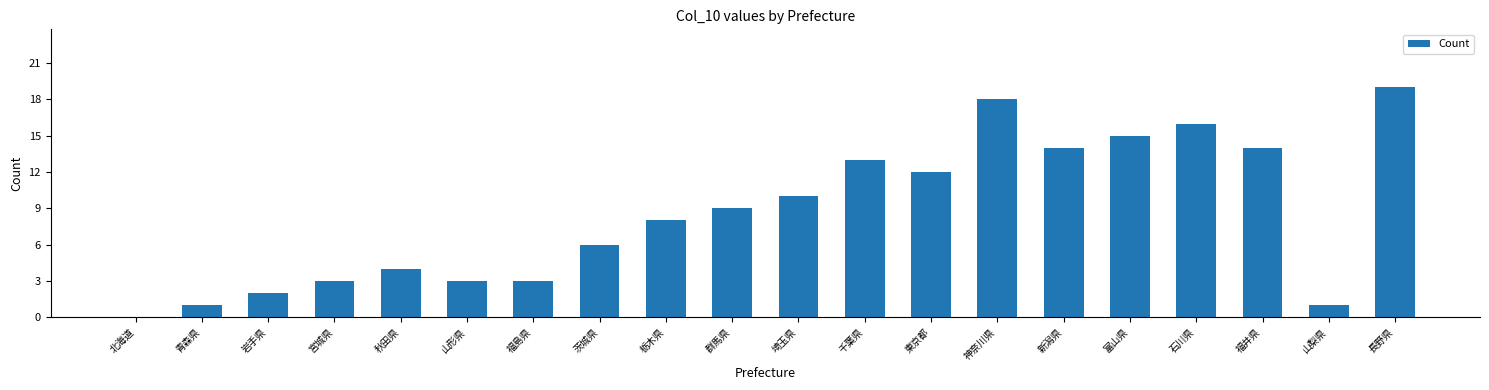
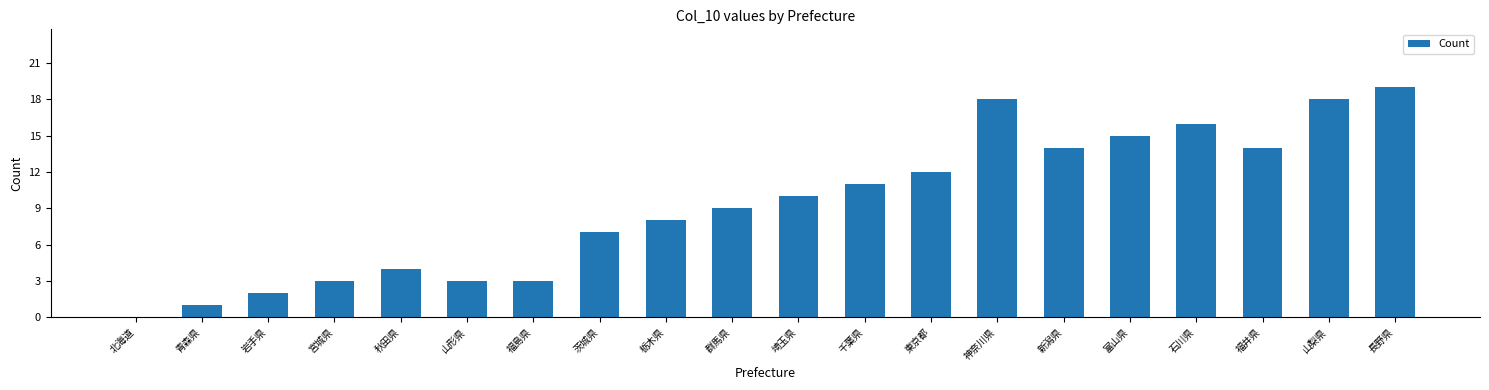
  {
    "北海道": 0.0,
    "青森県": 1.0,
    "岩手県": 2.0,
    "宮城県": 3.0,
    "秋田県": 4.0,
    "山形県": 3.0,
    "福島県": 3.0,
-   "茨城県": 6.0,
+   "茨城県": 7.0,
    "栃木県": 8.0,
    "群馬県": 9.0,
    "埼玉県": 10.0,
-   "千葉県": 13.0,
+   "千葉県": 11.0,
    "東京都": 12.0,
    "神奈川県": 18.0,
    "新潟県": 14.0,
    "富山県": 15.0,
    "石川県": 16.0,
    "福井県": 14.0,
-   "山梨県": 1.0,
+   "山梨県": 18.0,
    "長野県": 19.0
  }
